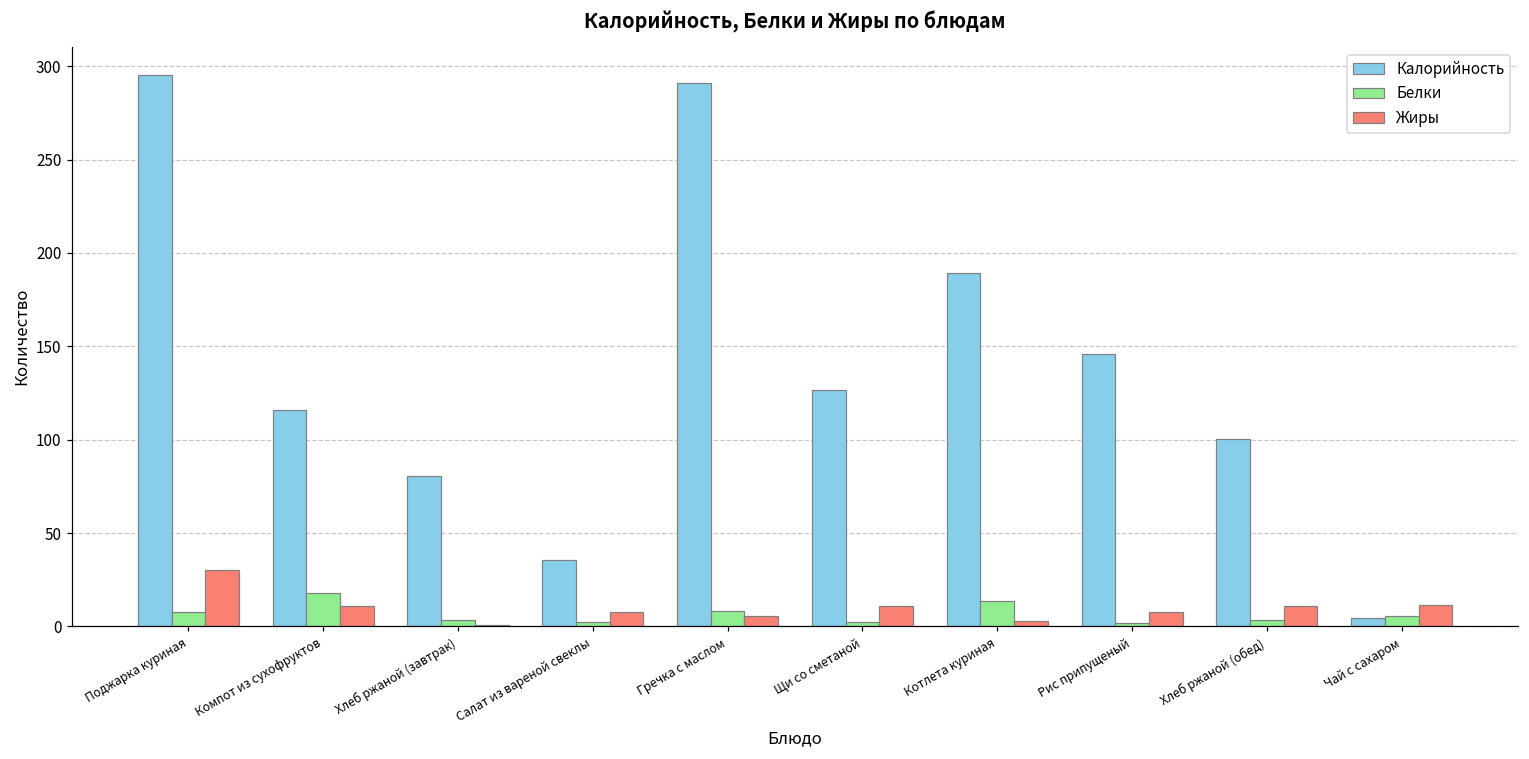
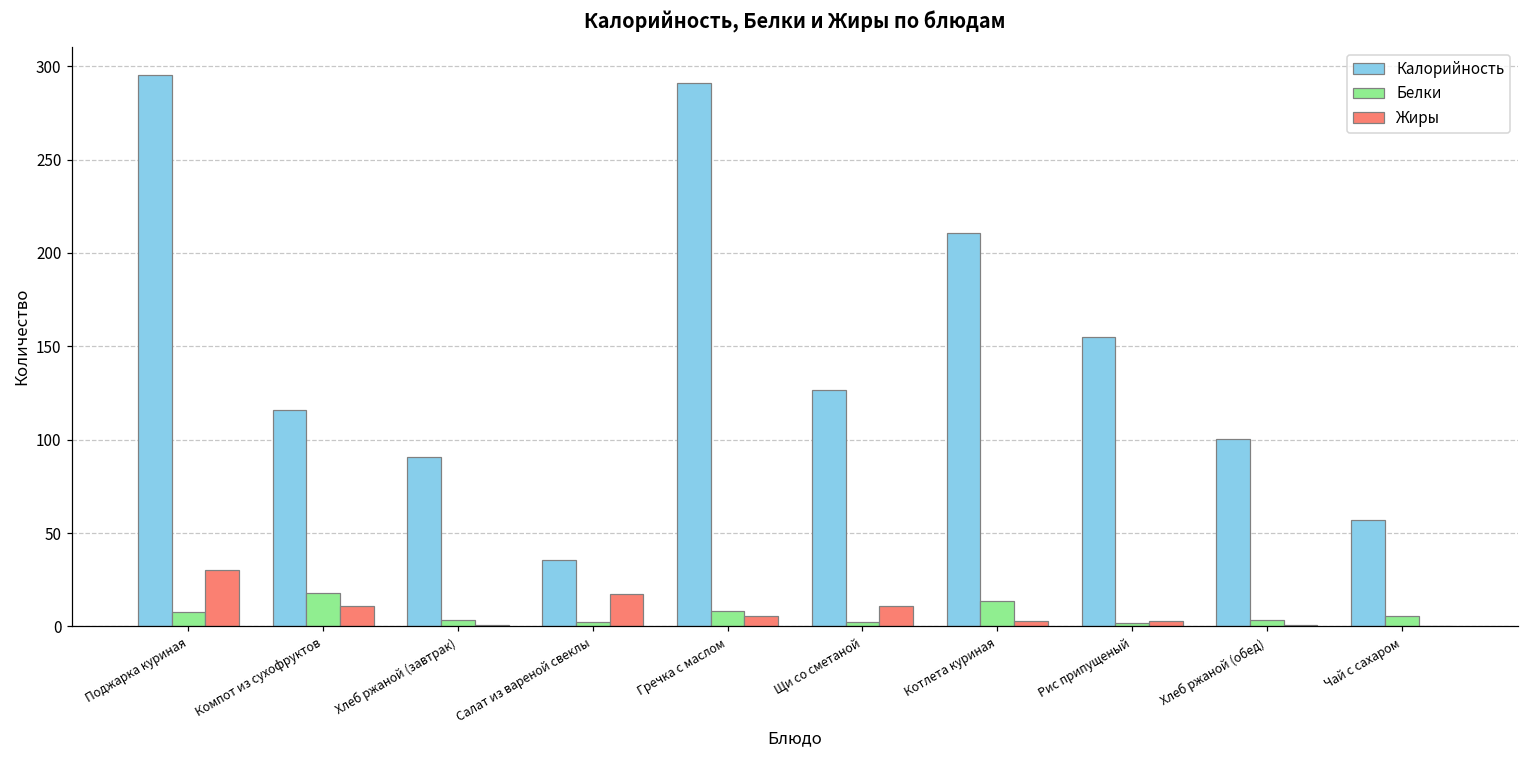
  {
    "Калорийность": {
      "Поджарка куриная": 296,
      "Компот из сухофруктов": 116,
-     "Хлеб ржаной (завтрак)": 81,
+     "Хлеб ржаной (завтрак)": 91,
      "Салат из вареной свеклы": 36,
      "Гречка с маслом": 291,
      "Щи со сметаной": 126,
-     "Котлета куриная": 189,
-     "Рис припущеный": 146,
+     "Котлета куриная": 211,
+     "Рис припущеный": 155,
      "Хлеб ржаной (обед)": 101,
-     "Чай с сахаром": 5
+     "Чай с сахаром": 57
    },
    "Белки": {
      "Поджарка куриная": 8,
      "Компот из сухофруктов": 18,
      "Хлеб ржаной (завтрак)": 3,
      "Салат из вареной свеклы": 2,
      "Гречка с маслом": 8,
      "Щи со сметаной": 2,
      "Котлета куриная": 13,
      "Рис припущеный": 2,
      "Хлеб ржаной (обед)": 3,
      "Чай с сахаром": 6
    },
    "Жиры": {
      "Поджарка куриная": 30,
      "Компот из сухофруктов": 11,
-     "Салат из вареной свеклы": 8,
+     "Салат из вареной свеклы": 17,
      "Гречка с маслом": 6,
      "Щи со сметаной": 11,
      "Котлета куриная": 3,
-     "Рис припущеный": 8,
-     "Хлеб ржаной (обед)": 11,
-     "Чай с сахаром": 11
+     "Рис припущеный": 3,
+     "Хлеб ржаной (обед)": 1,
+     "Чай с сахаром": 0
    }
  }
